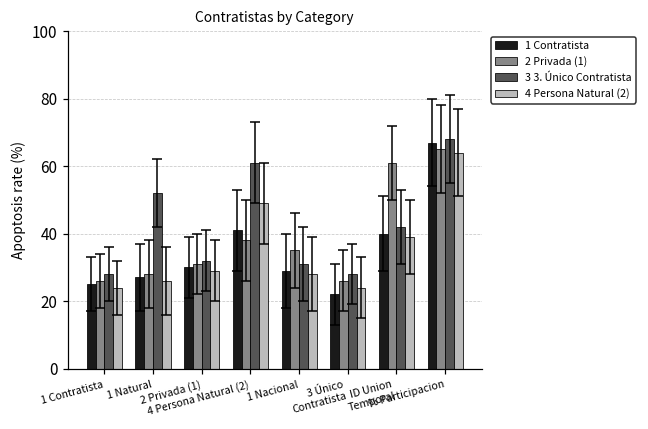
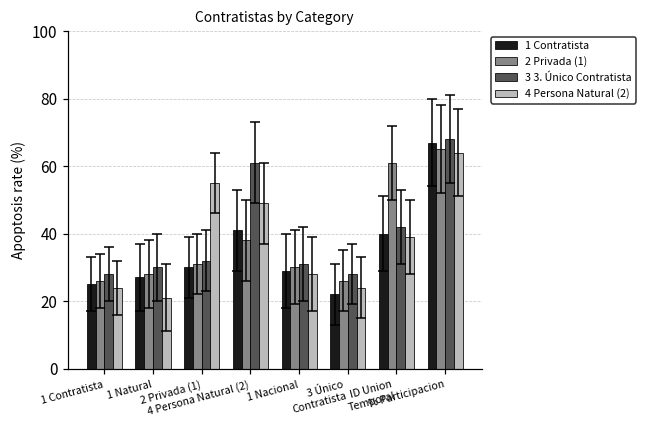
  {
    "1 Contratista": {
      "1 Contratista": 25,
      "1 Natural": 27,
      "2 Privada (1)": 30,
      "4 Persona Natural (2)": 41,
      "1 Nacional": 29,
      "3 Único Contratista": 22,
      "ID Union Temporal": 40,
      "% Participacion": 67
    },
    "2 Privada (1)": {
      "1 Contratista": 26,
      "1 Natural": 28,
      "2 Privada (1)": 31,
      "4 Persona Natural (2)": 38,
-     "1 Nacional": 35,
+     "1 Nacional": 30,
      "3 Único Contratista": 26,
      "ID Union Temporal": 61,
      "% Participacion": 65
    },
    "3 3. Único Contratista": {
      "1 Contratista": 28,
-     "1 Natural": 52,
+     "1 Natural": 30,
      "2 Privada (1)": 32,
      "4 Persona Natural (2)": 61,
      "1 Nacional": 31,
      "3 Único Contratista": 28,
      "ID Union Temporal": 42,
      "% Participacion": 68
    },
    "4 Persona Natural (2)": {
      "1 Contratista": 24,
-     "1 Natural": 26,
-     "2 Privada (1)": 29,
+     "1 Natural": 21,
+     "2 Privada (1)": 55,
      "4 Persona Natural (2)": 49,
      "1 Nacional": 28,
      "3 Único Contratista": 24,
      "ID Union Temporal": 39,
      "% Participacion": 64
    }
  }
